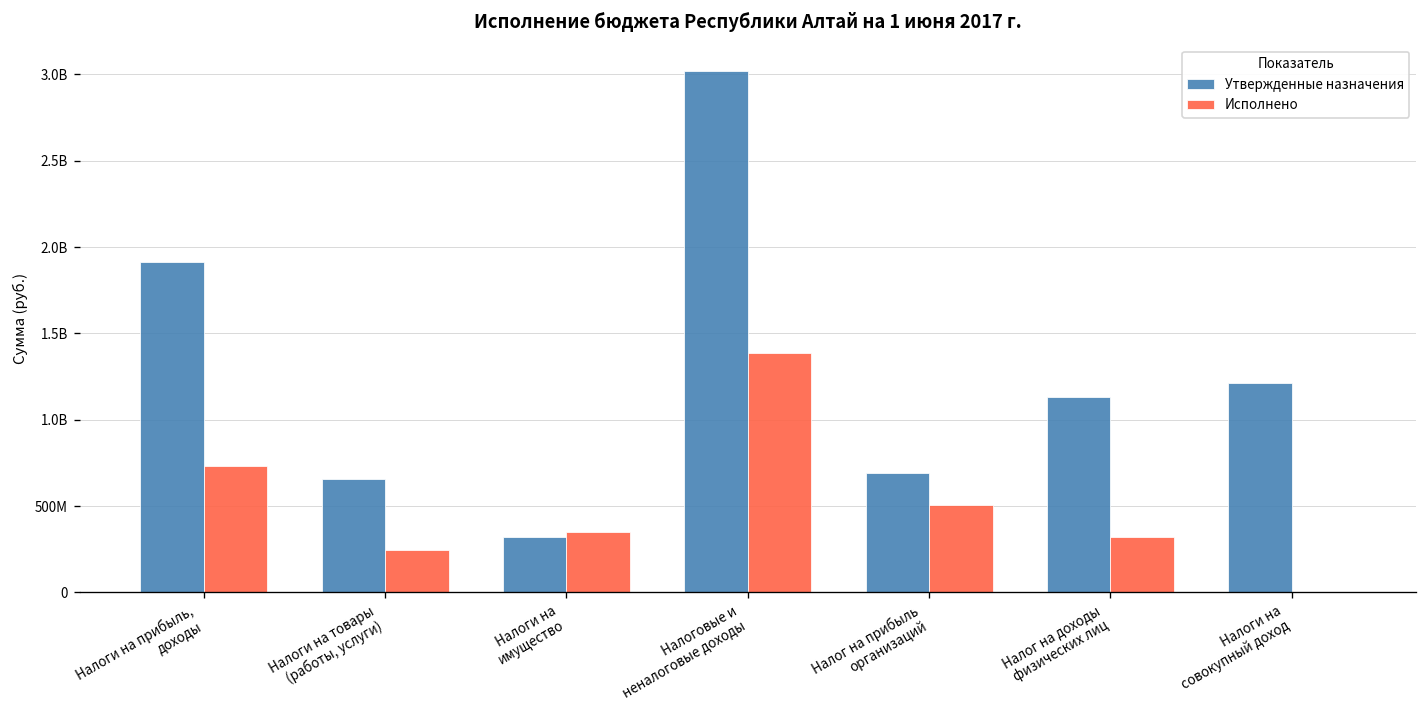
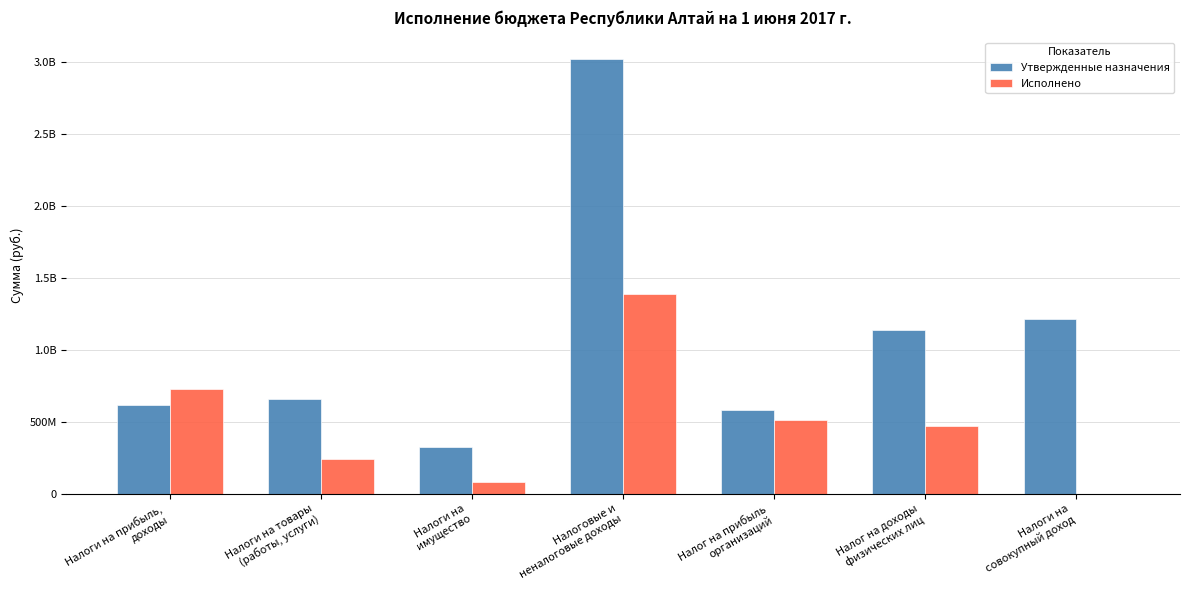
  {
    "Утвержденные назначения": {
-     "Налоги на прибыль, доходы": 1910000000,
+     "Налоги на прибыль, доходы": 620000000,
      "Налоги на товары (работы, услуги)": 660000000,
      "Налоги на имущество": 320000000,
      "Налоговые и неналоговые доходы": 3020000000,
-     "Налог на прибыль организаций": 690000000,
+     "Налог на прибыль организаций": 580000000,
      "Налог на доходы физических лиц": 1130000000,
      "Налоги на совокупный доход": 1210000000
    },
    "Исполнено": {
      "Налоги на прибыль, доходы": 730000000,
      "Налоги на товары (работы, услуги)": 240000000,
-     "Налоги на имущество": 350000000,
+     "Налоги на имущество": 80000000,
      "Налоговые и неналоговые доходы": 1390000000,
      "Налог на прибыль организаций": 510000000,
-     "Налог на доходы физических лиц": 320000000
+     "Налог на доходы физических лиц": 470000000
    }
  }
